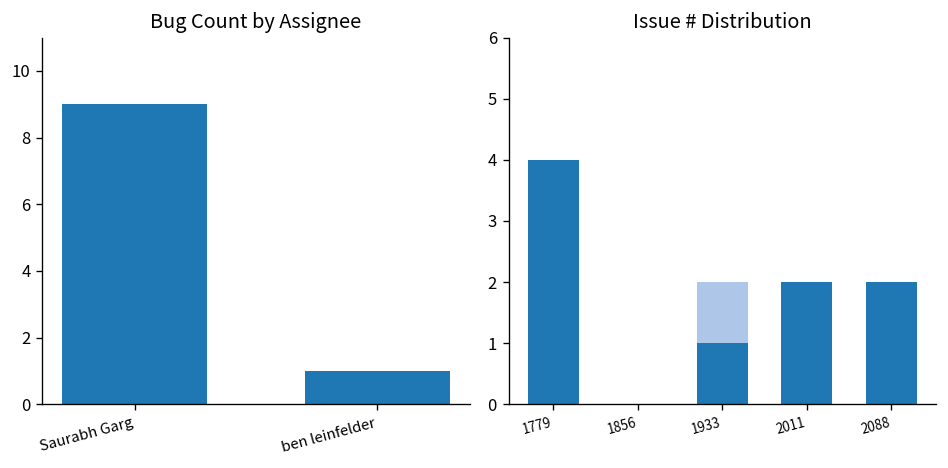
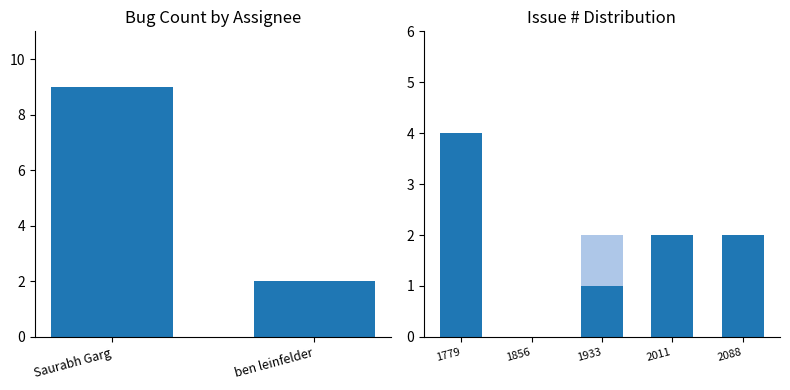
  {
    "Bug Count by Assignee": {
      "Saurabh Garg": 9,
-     "ben leinfelder": 1
+     "ben leinfelder": 2
    }
  }
